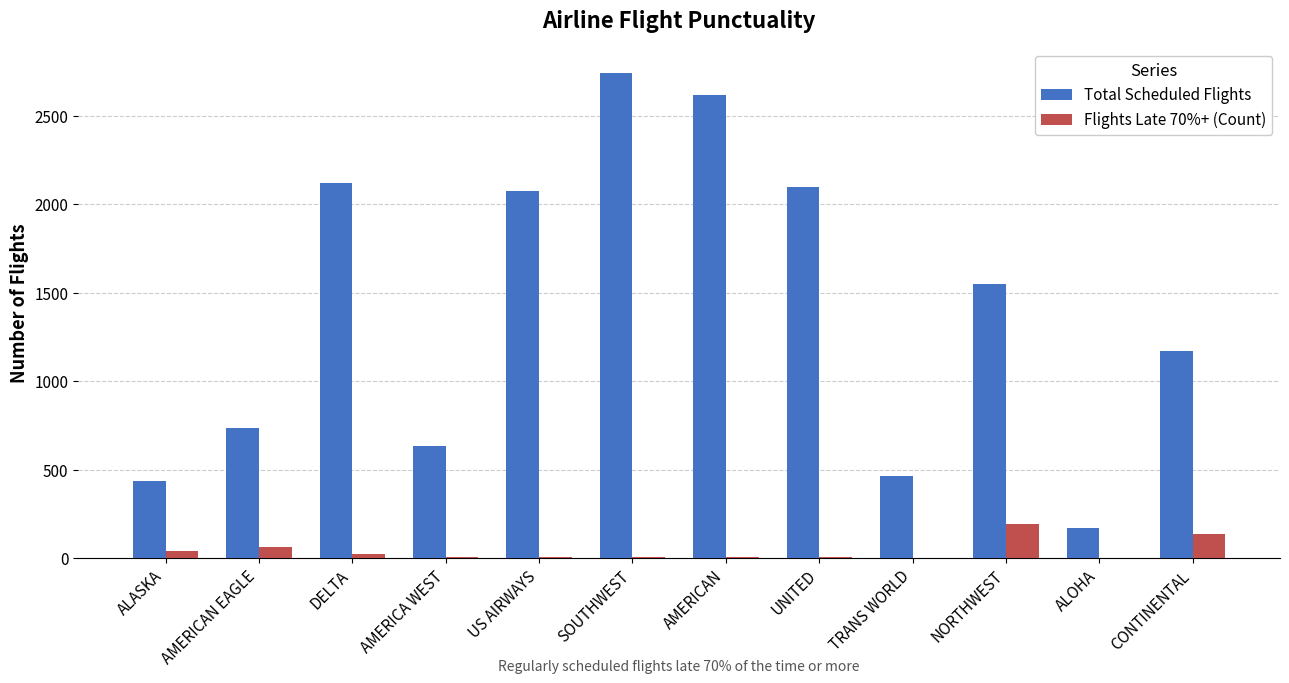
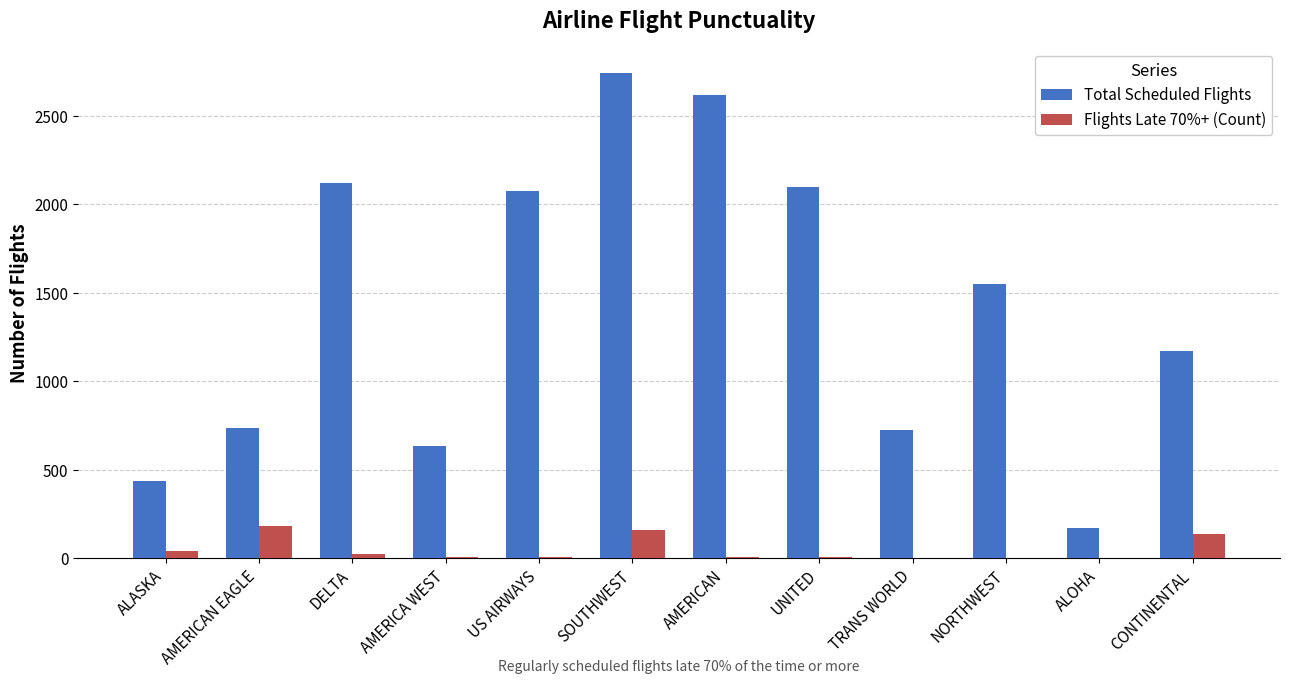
  {
    "Total Scheduled Flights": {
      "ALASKA": 440,
      "AMERICAN EAGLE": 730,
      "DELTA": 2120,
      "AMERICA WEST": 630,
      "US AIRWAYS": 2080,
      "SOUTHWEST": 2750,
      "AMERICAN": 2620,
      "UNITED": 2100,
-     "TRANS WORLD": 460,
+     "TRANS WORLD": 720,
      "NORTHWEST": 1550,
      "ALOHA": 170,
      "CONTINENTAL": 1170
    },
    "Flights Late 70%+ (Count)": {
      "ALASKA": 40,
-     "AMERICAN EAGLE": 60,
+     "AMERICAN EAGLE": 180,
      "DELTA": 20,
-     "SOUTHWEST": 10,
-     "NORTHWEST": 190,
+     "SOUTHWEST": 160,
+     "NORTHWEST": 0,
      "ALOHA": 0,
      "CONTINENTAL": 140
    }
  }
